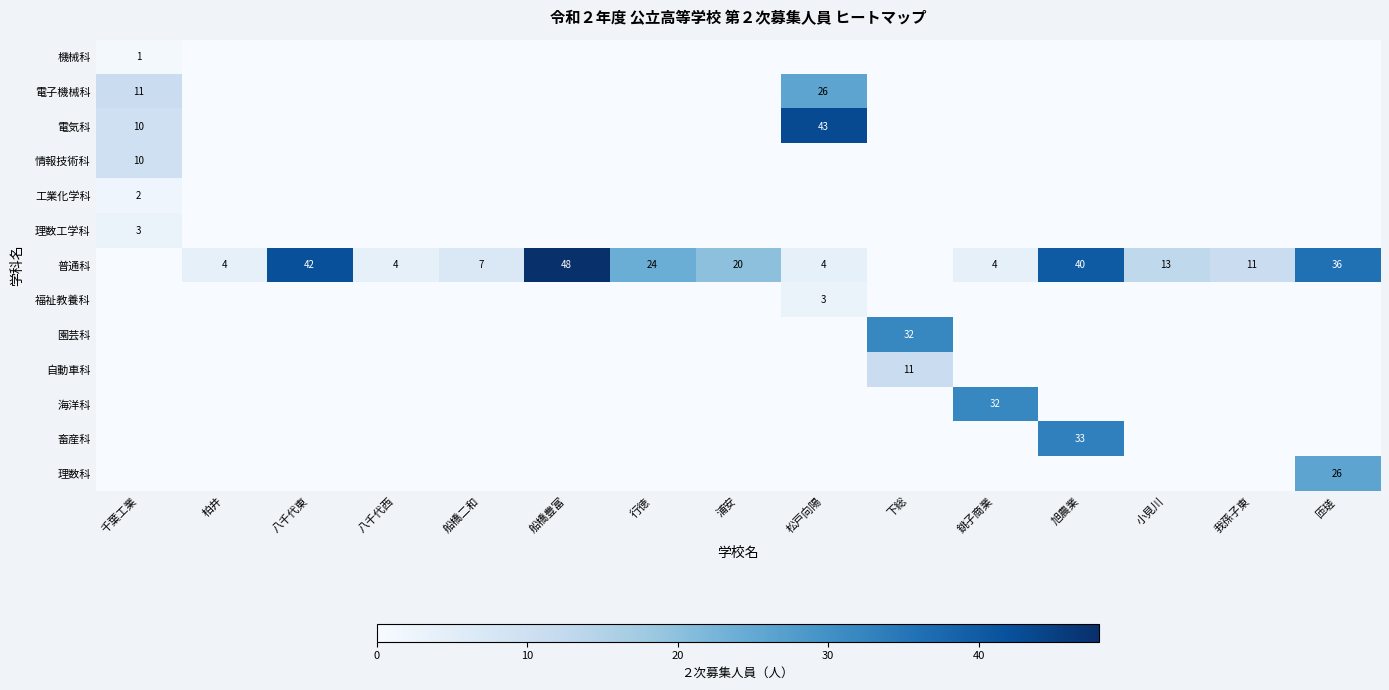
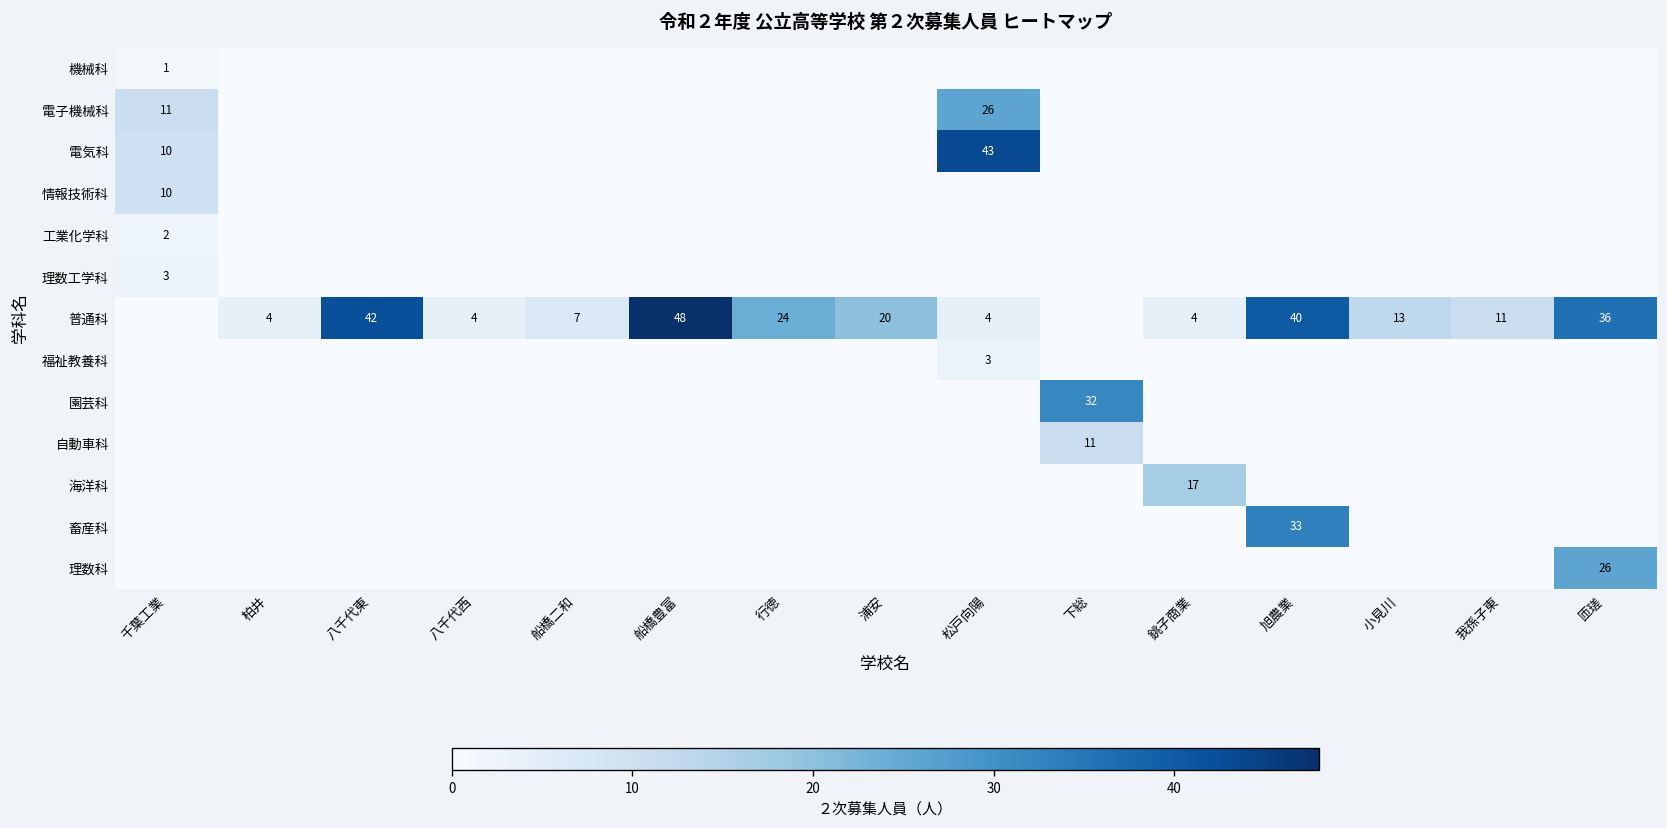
  {
    "機械科": {
      "千葉工業": 1
    },
    "電子機械科": {
      "千葉工業": 11,
      "松戸向陽": 26
    },
    "電気科": {
      "千葉工業": 10,
      "松戸向陽": 43
    },
    "情報技術科": {
      "千葉工業": 10
    },
    "工業化学科": {
      "千葉工業": 2
    },
    "理数工学科": {
      "千葉工業": 3
    },
    "普通科": {
      "柏井": 4,
      "八千代東": 42,
      "八千代西": 4,
      "船橋二和": 7,
      "船橋豊富": 48,
      "行徳": 24,
      "浦安": 20,
      "松戸向陽": 4,
      "銚子商業": 4,
      "旭農業": 40,
      "小見川": 13,
      "我孫子東": 11,
      "匝瑳": 36
    },
    "福祉教養科": {
      "松戸向陽": 3
    },
    "園芸科": {
      "下総": 32
    },
    "自動車科": {
      "下総": 11
    },
    "海洋科": {
-     "銚子商業": 32
+     "銚子商業": 17
    },
    "畜産科": {
      "旭農業": 33
    },
    "理数科": {
      "匝瑳": 26
    }
  }
